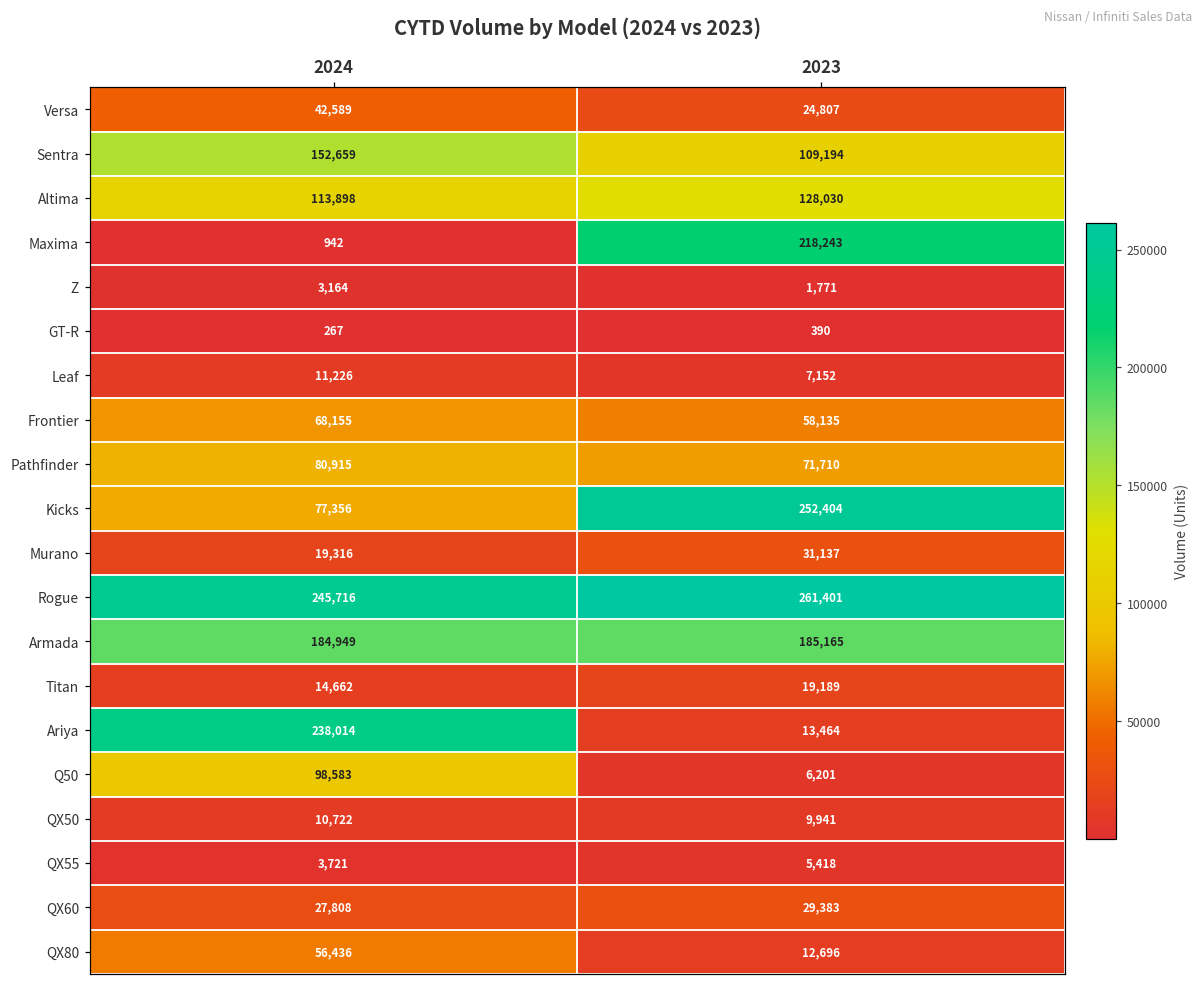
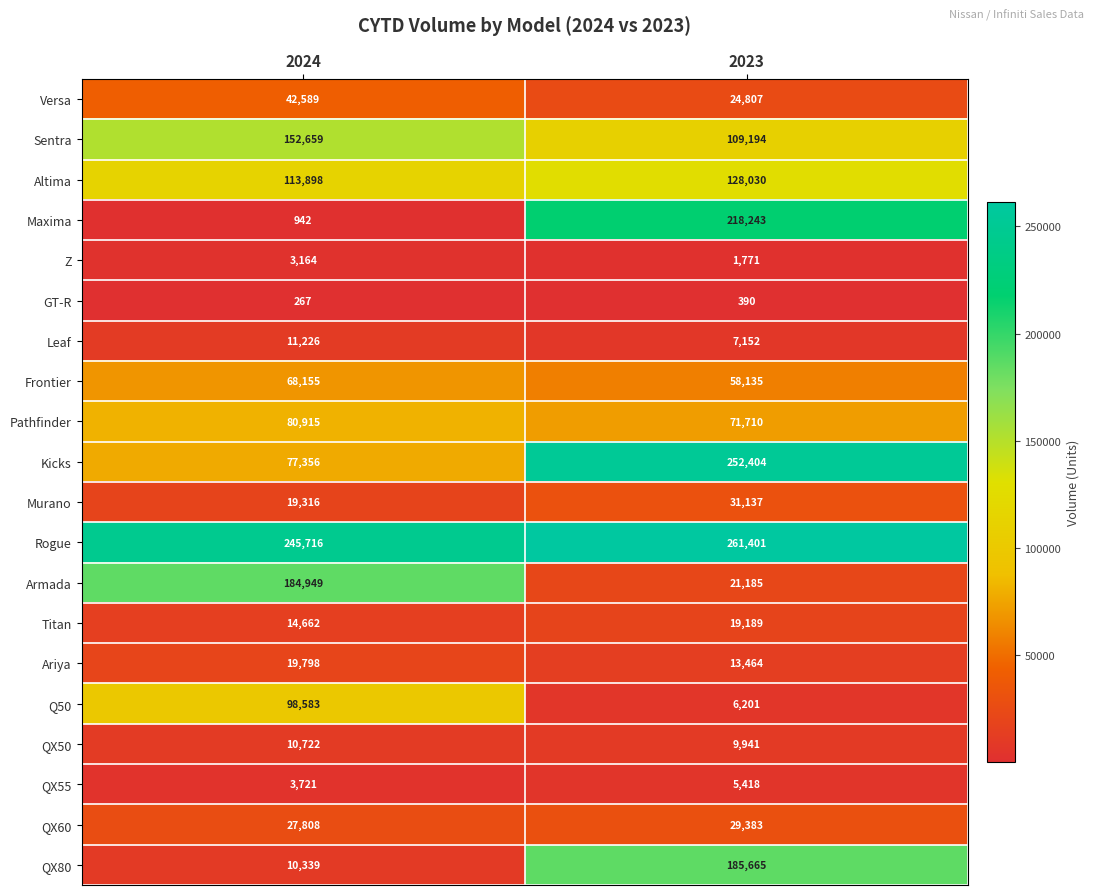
  {
    "Versa": {
      "2024": "42,589",
      "2023": "24,807"
    },
    "Sentra": {
      "2024": "152,659",
      "2023": "109,194"
    },
    "Altima": {
      "2024": "113,898",
      "2023": "128,030"
    },
    "Maxima": {
      "2024": "942",
      "2023": "218,243"
    },
    "Z": {
      "2024": "3,164",
      "2023": "1,771"
    },
    "GT-R": {
      "2024": "267",
      "2023": "390"
    },
    "Leaf": {
      "2024": "11,226",
      "2023": "7,152"
    },
    "Frontier": {
      "2024": "68,155",
      "2023": "58,135"
    },
    "Pathfinder": {
      "2024": "80,915",
      "2023": "71,710"
    },
    "Kicks": {
      "2024": "77,356",
      "2023": "252,404"
    },
    "Murano": {
      "2024": "19,316",
      "2023": "31,137"
    },
    "Rogue": {
      "2024": "245,716",
      "2023": "261,401"
    },
    "Armada": {
      "2024": "184,949",
-     "2023": "185,165"
+     "2023": "21,185"
    },
    "Titan": {
      "2024": "14,662",
      "2023": "19,189"
    },
    "Ariya": {
-     "2024": "238,014",
+     "2024": "19,798",
      "2023": "13,464"
    },
    "Q50": {
      "2024": "98,583",
      "2023": "6,201"
    },
    "QX50": {
      "2024": "10,722",
      "2023": "9,941"
    },
    "QX55": {
      "2024": "3,721",
      "2023": "5,418"
    },
    "QX60": {
      "2024": "27,808",
      "2023": "29,383"
    },
    "QX80": {
-     "2024": "56,436",
-     "2023": "12,696"
+     "2024": "10,339",
+     "2023": "185,665"
    }
  }
